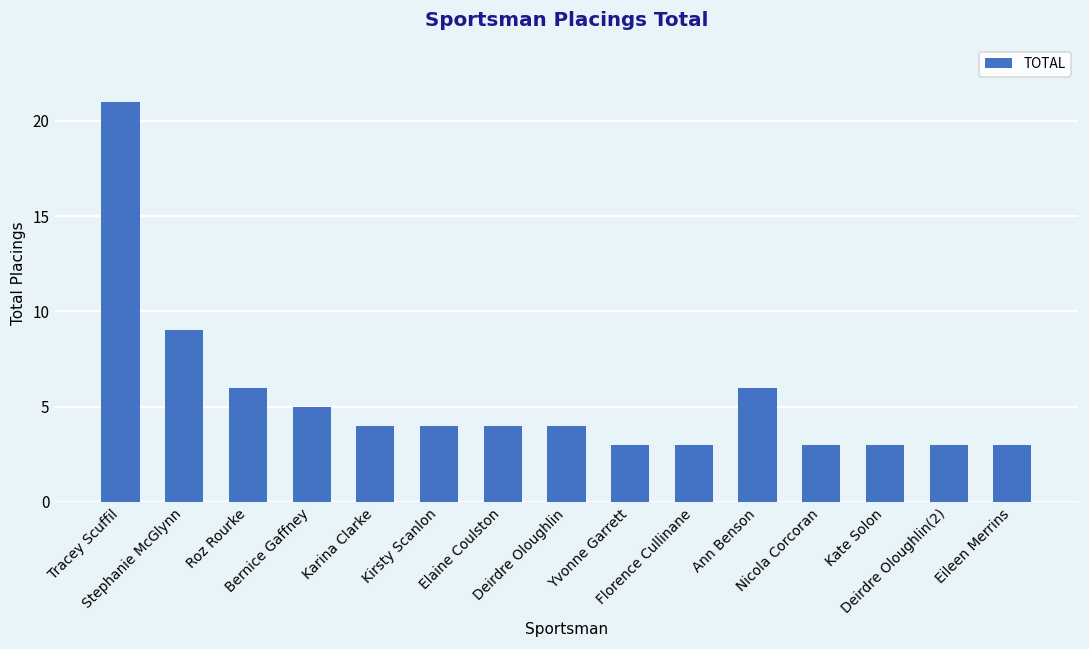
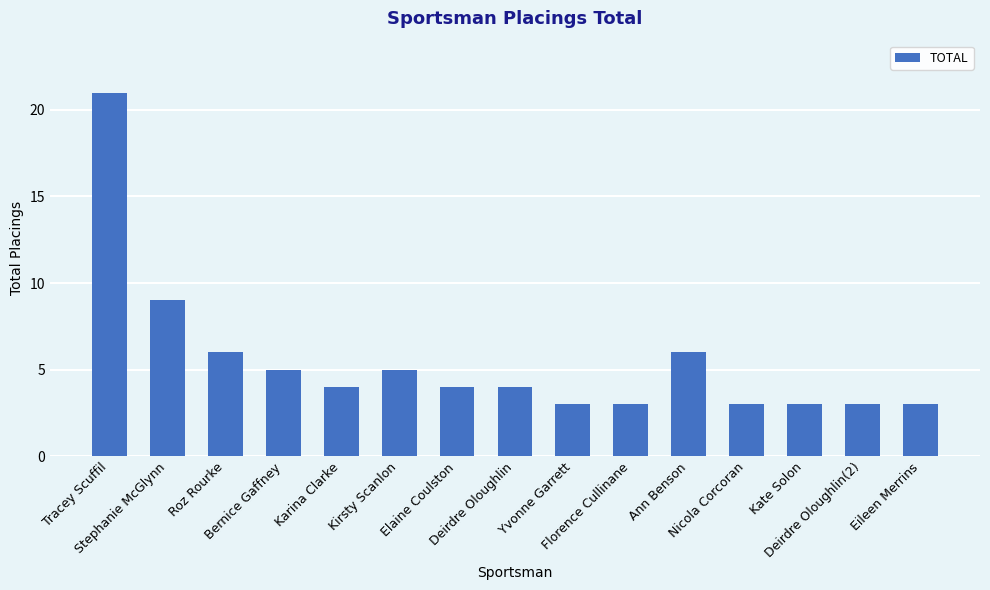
  {
    "Tracey Scuffil": 21,
    "Stephanie McGlynn": 9,
    "Roz Rourke": 6,
    "Bernice Gaffney": 5,
    "Karina Clarke": 4,
-   "Kirsty Scanlon": 4,
+   "Kirsty Scanlon": 5,
    "Elaine Coulston": 4,
    "Deirdre Oloughlin": 4,
    "Yvonne Garrett": 3,
    "Florence Cullinane": 3,
    "Ann Benson": 6,
    "Nicola Corcoran": 3,
    "Kate Solon": 3,
    "Deirdre Oloughlin(2)": 3,
    "Eileen Merrins": 3
  }
